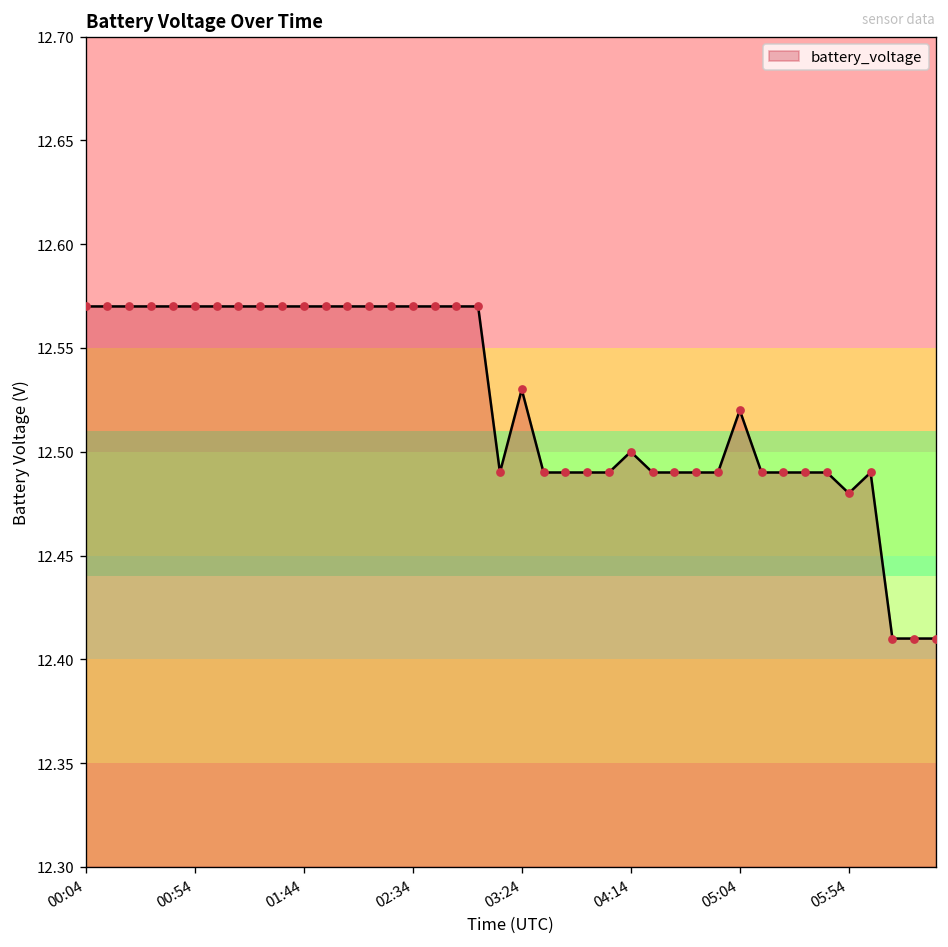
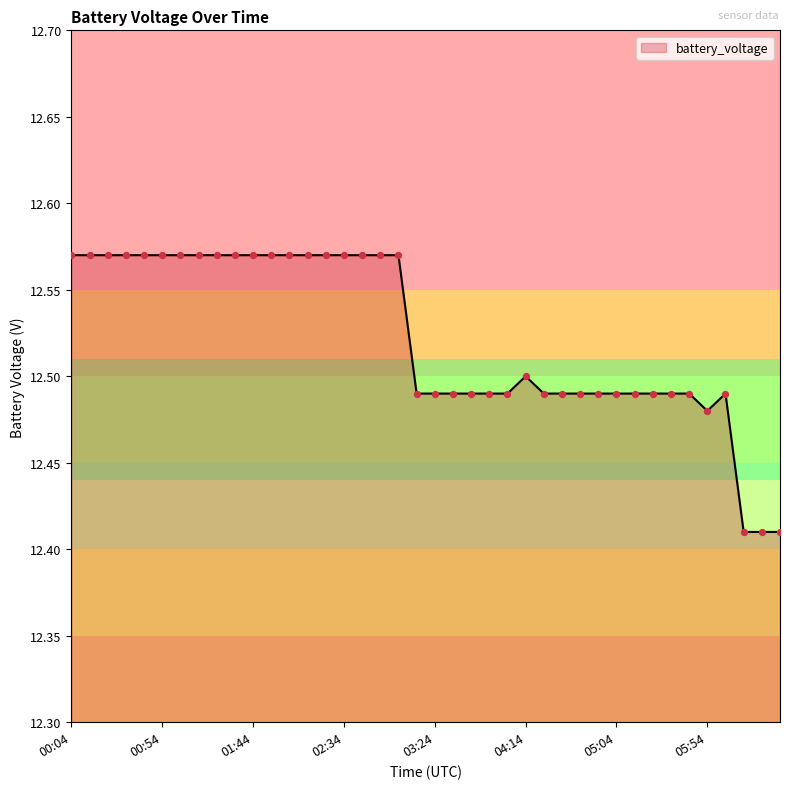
  {
    "00:04": 12.57,
    "00:54": 12.57,
    "01:44": 12.57,
    "02:34": 12.57,
-   "03:24": 12.53,
+   "03:24": 12.49,
    "04:14": 12.50,
-   "05:04": 12.52,
+   "05:04": 12.49,
    "05:54": 12.48
  }
